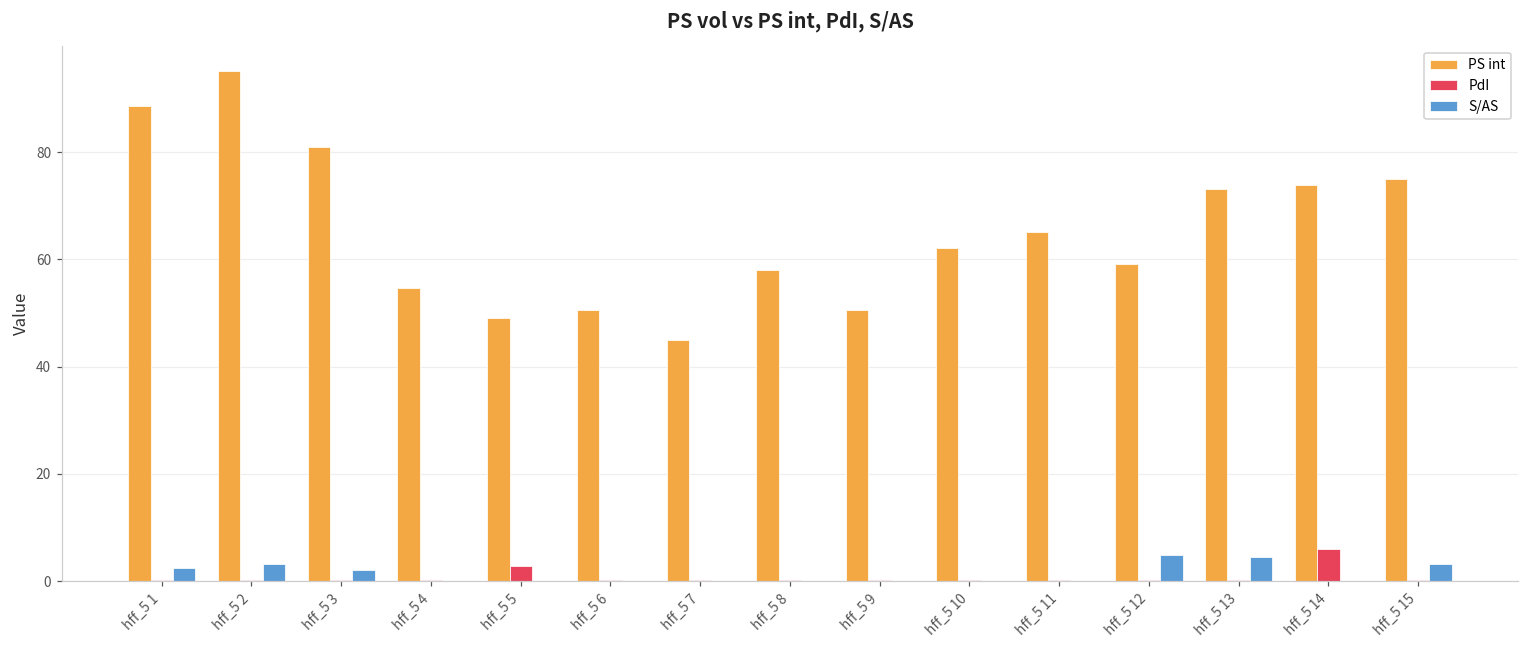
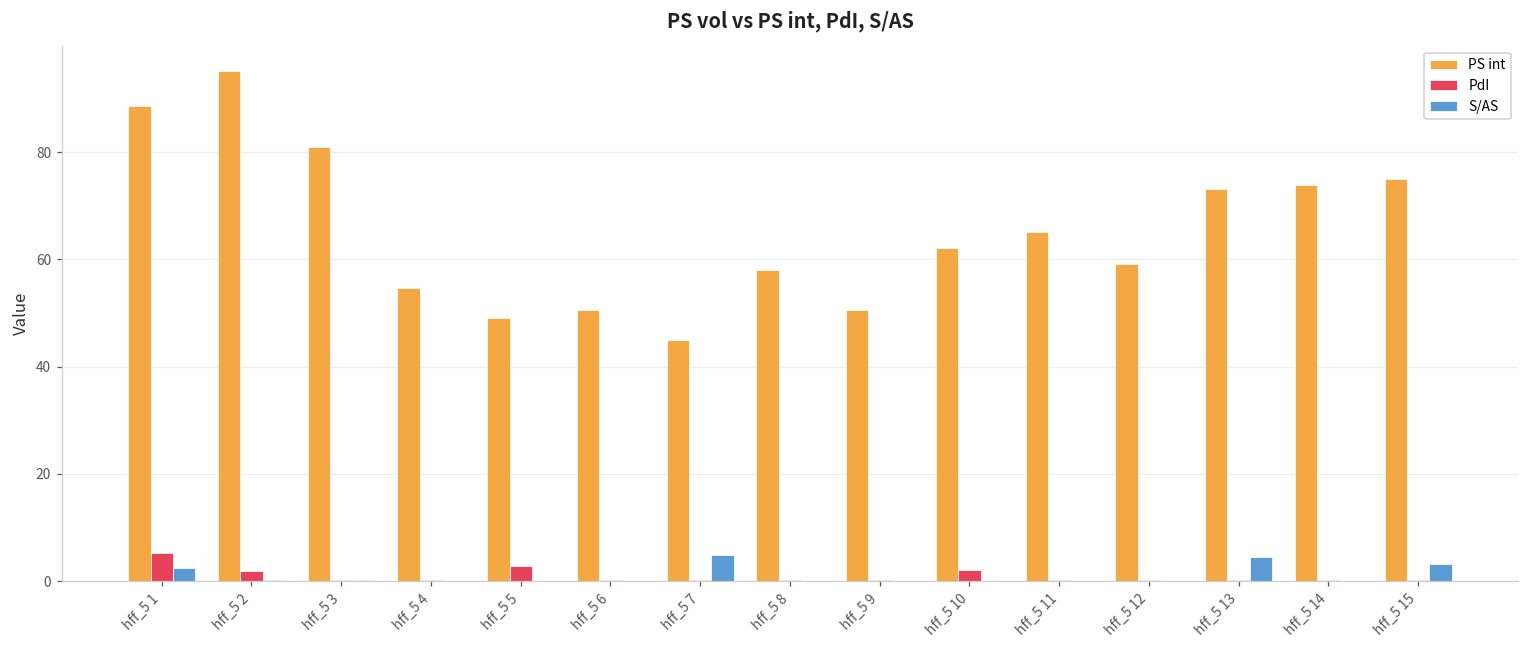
  {
    "PS int": {
      "hff_5 1": 89,
      "hff_5 2": 95,
      "hff_5 3": 81,
      "hff_5 4": 55,
      "hff_5 5": 49,
      "hff_5 6": 50,
      "hff_5 7": 45,
      "hff_5 8": 58,
      "hff_5 9": 51,
      "hff_5 10": 62,
      "hff_5 11": 65,
      "hff_5 12": 59,
      "hff_5 13": 73,
      "hff_5 14": 74,
      "hff_5 15": 75
    },
    "PdI": {
-     "hff_5 1": 0,
-     "hff_5 2": 0,
+     "hff_5 1": 5,
+     "hff_5 2": 2,
      "hff_5 5": 3,
-     "hff_5 10": 0,
-     "hff_5 14": 6
+     "hff_5 10": 2,
+     "hff_5 14": 0
    },
    "S/AS": {
      "hff_5 1": 2,
-     "hff_5 2": 3,
-     "hff_5 3": 2,
-     "hff_5 7": 0,
-     "hff_5 12": 5,
+     "hff_5 2": 0,
+     "hff_5 3": 0,
+     "hff_5 7": 5,
+     "hff_5 12": 0,
      "hff_5 13": 4,
      "hff_5 15": 3
    }
  }
